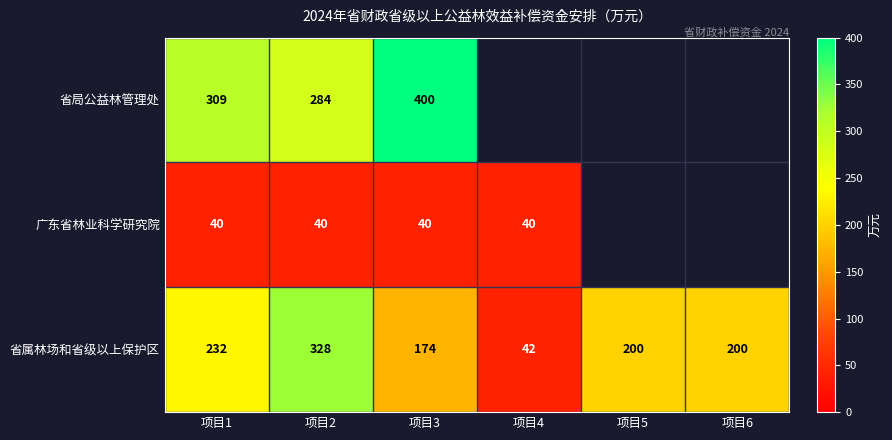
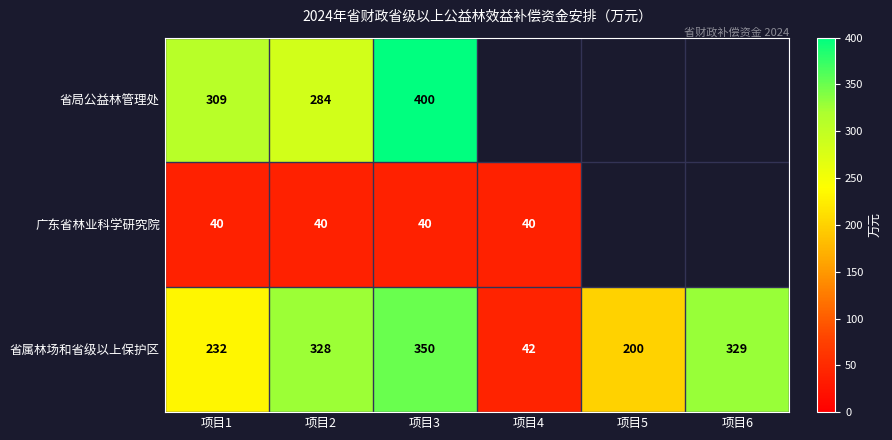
  {
    "省局公益林管理处": {
      "项目1": 309,
      "项目2": 284,
      "项目3": 400
    },
    "广东省林业科学研究院": {
      "项目1": 40,
      "项目2": 40,
      "项目3": 40,
      "项目4": 40
    },
    "省属林场和省级以上保护区": {
      "项目1": 232,
      "项目2": 328,
-     "项目3": 174,
+     "项目3": 350,
      "项目4": 42,
      "项目5": 200,
-     "项目6": 200
+     "项目6": 329
    }
  }
